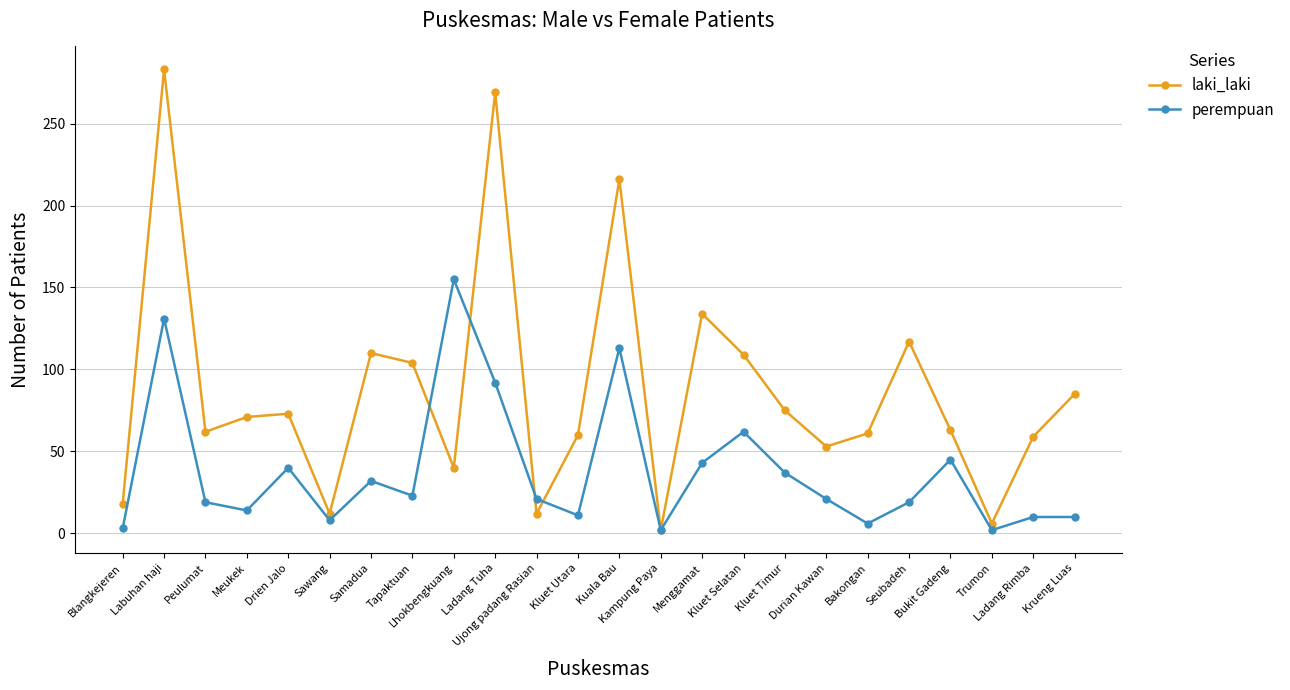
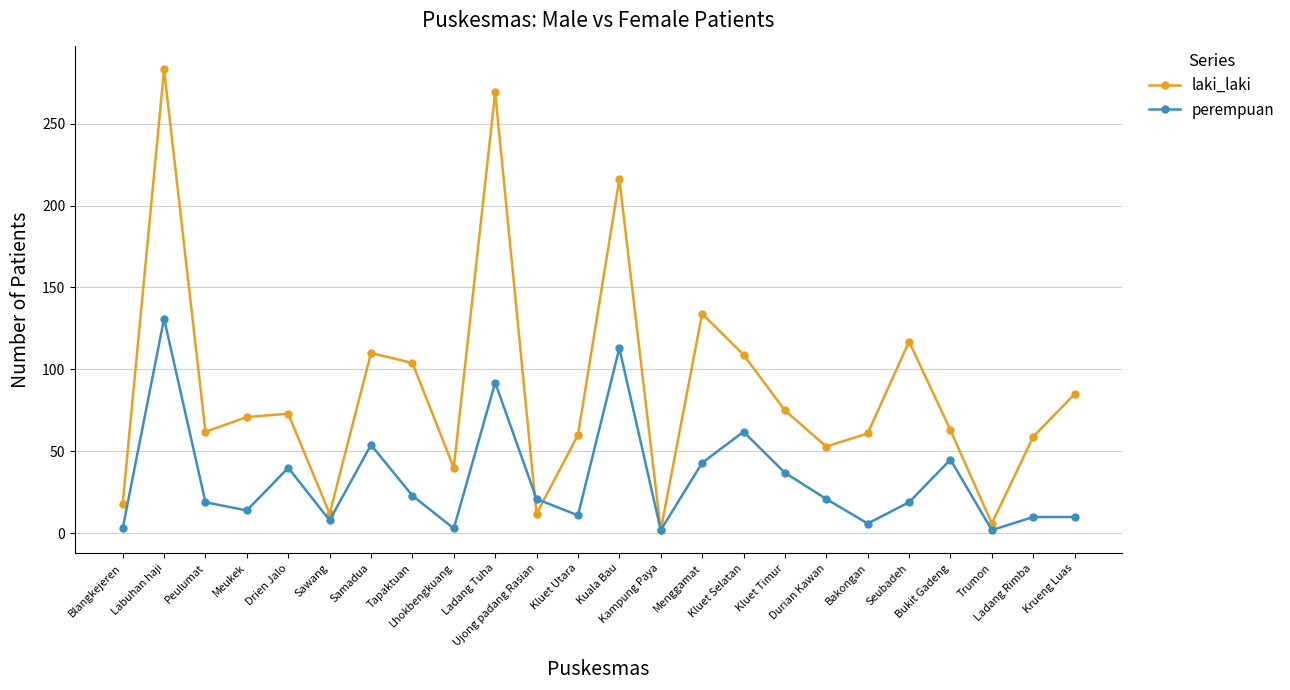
  {
    "laki_laki": {
      "Blangkejeren": 18,
      "Labuhan haji": 283,
      "Peulumat": 62,
      "Meukek": 71,
      "Drien Jalo": 73,
      "Sawang": 12,
      "Samadua": 110,
      "Tapaktuan": 104,
      "Lhokbengkuang": 40,
      "Ladang Tuha": 269,
      "Ujong padang Rasian": 12,
      "Kluet Utara": 60,
      "Kuala Bau": 216,
      "Menggamat": 134,
      "Kluet Selatan": 109,
      "Kluet Timur": 75,
      "Durian Kawan": 53,
      "Bakongan": 61,
      "Seubadeh": 117,
      "Bukit Gadeng": 63,
      "Trumon": 6,
      "Ladang Rimba": 59,
      "Krueng Luas": 85
    },
    "perempuan": {
      "Blangkejeren": 3,
      "Labuhan haji": 131,
      "Peulumat": 19,
      "Meukek": 14,
      "Drien Jalo": 40,
      "Sawang": 8,
-     "Samadua": 32,
+     "Samadua": 54,
      "Tapaktuan": 23,
-     "Lhokbengkuang": 155,
+     "Lhokbengkuang": 3,
      "Ladang Tuha": 92,
      "Ujong padang Rasian": 21,
      "Kluet Utara": 11,
      "Kuala Bau": 113,
      "Menggamat": 43,
      "Kluet Selatan": 62,
      "Kluet Timur": 37,
      "Durian Kawan": 21,
      "Bakongan": 6,
      "Seubadeh": 19,
      "Bukit Gadeng": 45,
      "Trumon": 2,
      "Ladang Rimba": 10,
      "Krueng Luas": 10
    }
  }
